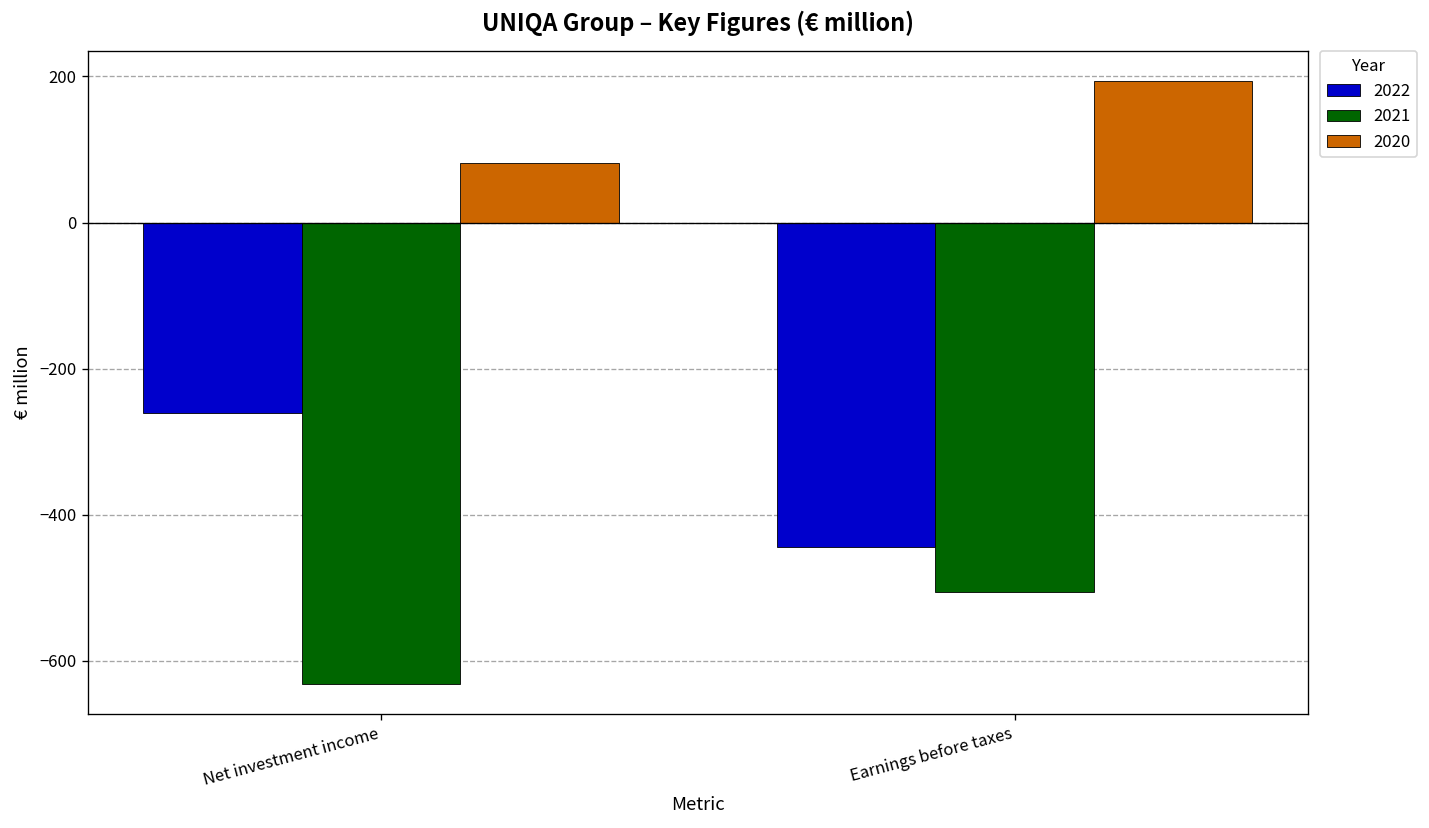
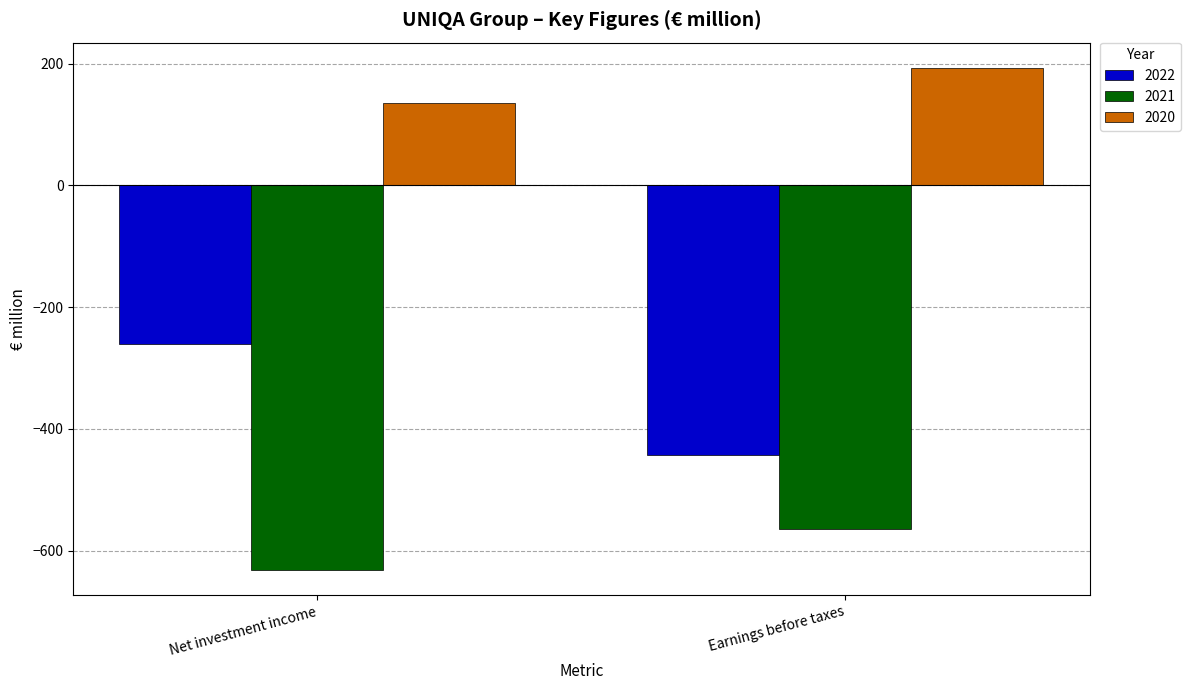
  {
    "2022": {
      "Net investment income": -260,
      "Earnings before taxes": -440
    },
    "2021": {
      "Net investment income": -630,
-     "Earnings before taxes": -510
+     "Earnings before taxes": -560
    },
    "2020": {
-     "Net investment income": 80,
+     "Net investment income": 140,
      "Earnings before taxes": 190
    }
  }
